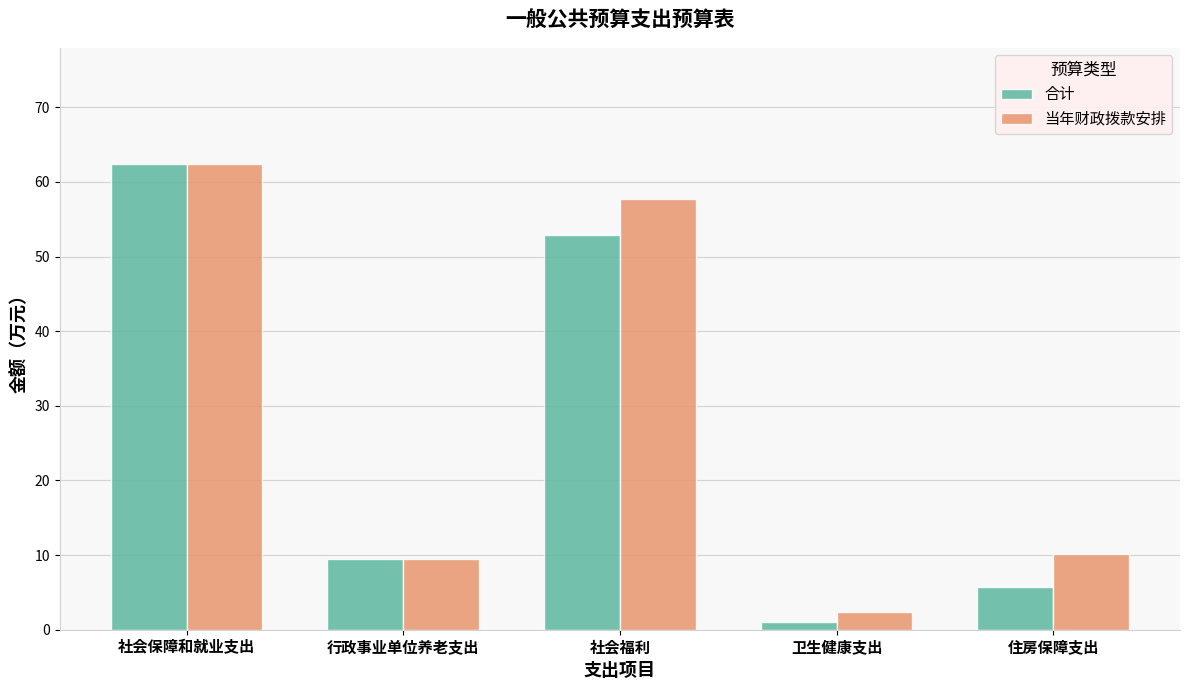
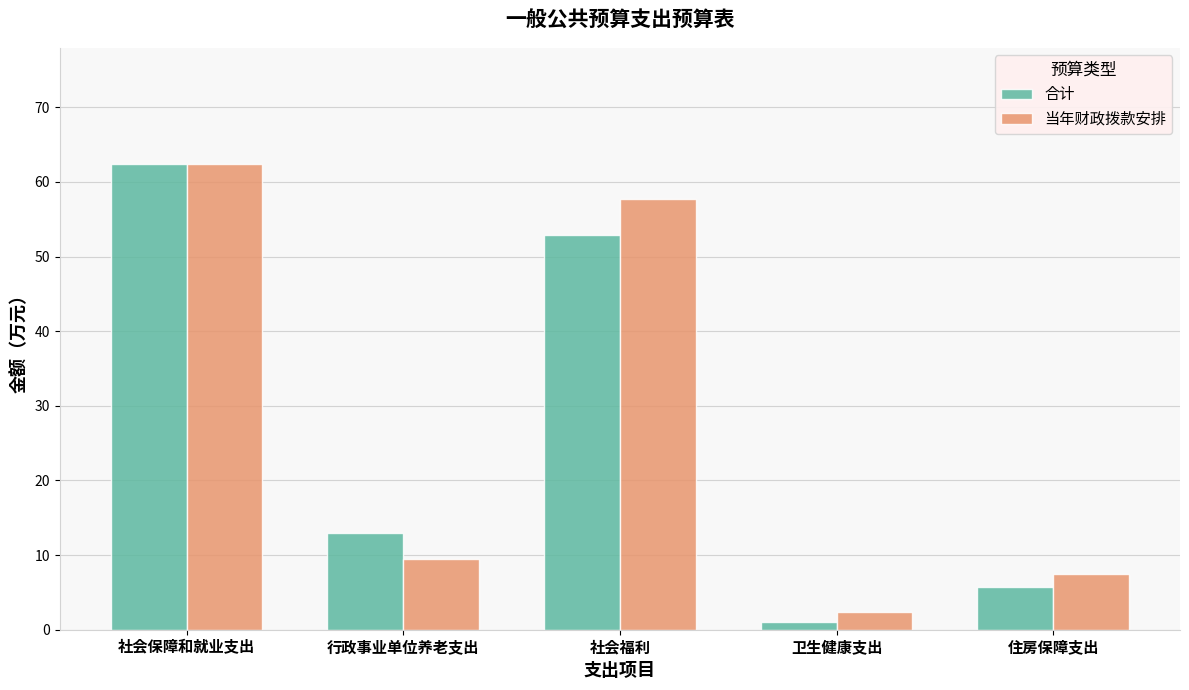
  {
    "合计": {
      "社会保障和就业支出": 62,
-     "行政事业单位养老支出": 9,
+     "行政事业单位养老支出": 13,
      "社会福利": 53,
      "卫生健康支出": 1,
      "住房保障支出": 6
    },
    "当年财政拨款安排": {
      "社会保障和就业支出": 62,
      "行政事业单位养老支出": 9,
      "社会福利": 58,
      "卫生健康支出": 2,
-     "住房保障支出": 10
+     "住房保障支出": 7
    }
  }
